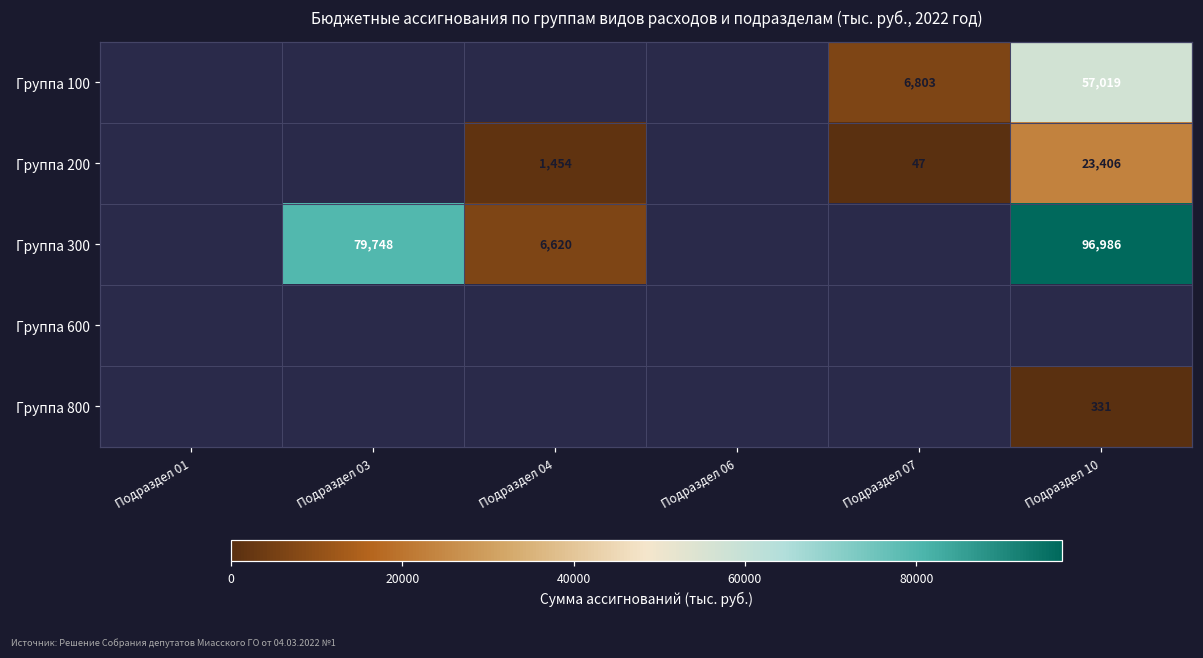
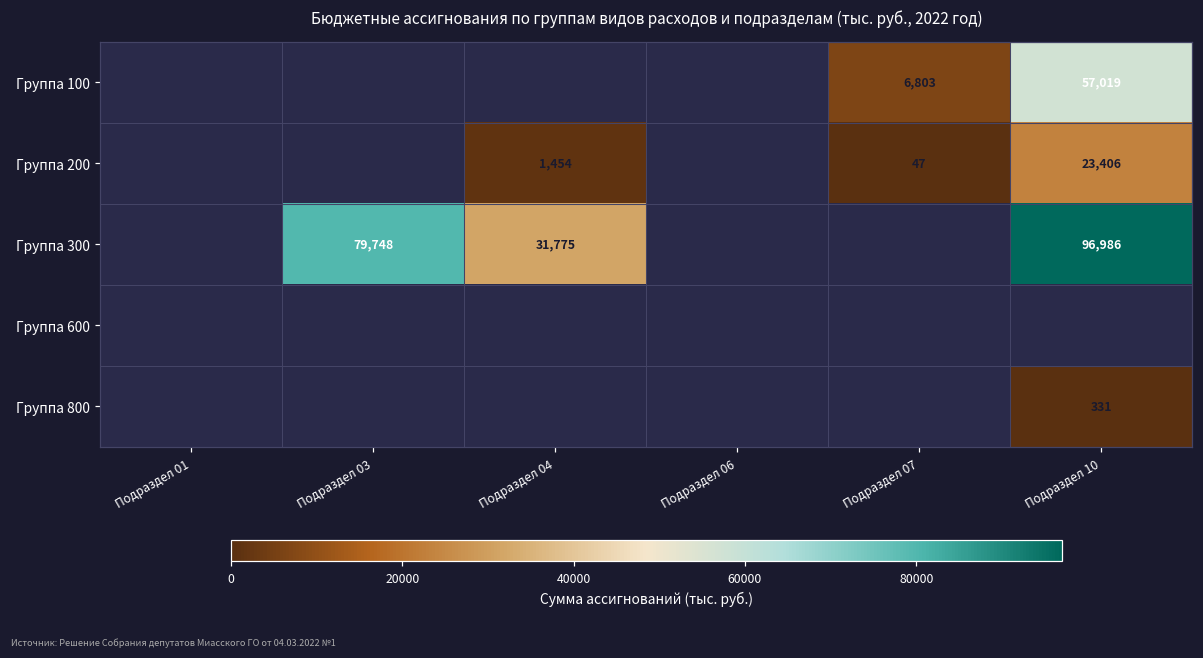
  {
    "Группа 100": {
      "Подраздел 07": "6,803"
    },
    "Группа 200": {
      "Подраздел 04": "1,454",
      "Подраздел 07": "47",
      "Подраздел 10": "23,406"
    },
    "Группа 300": {
      "Подраздел 03": "79,748",
-     "Подраздел 04": "6,620",
+     "Подраздел 04": "31,775",
      "Подраздел 10": "96,986"
    },
    "Группа 800": {
      "Подраздел 10": "331"
    }
  }
